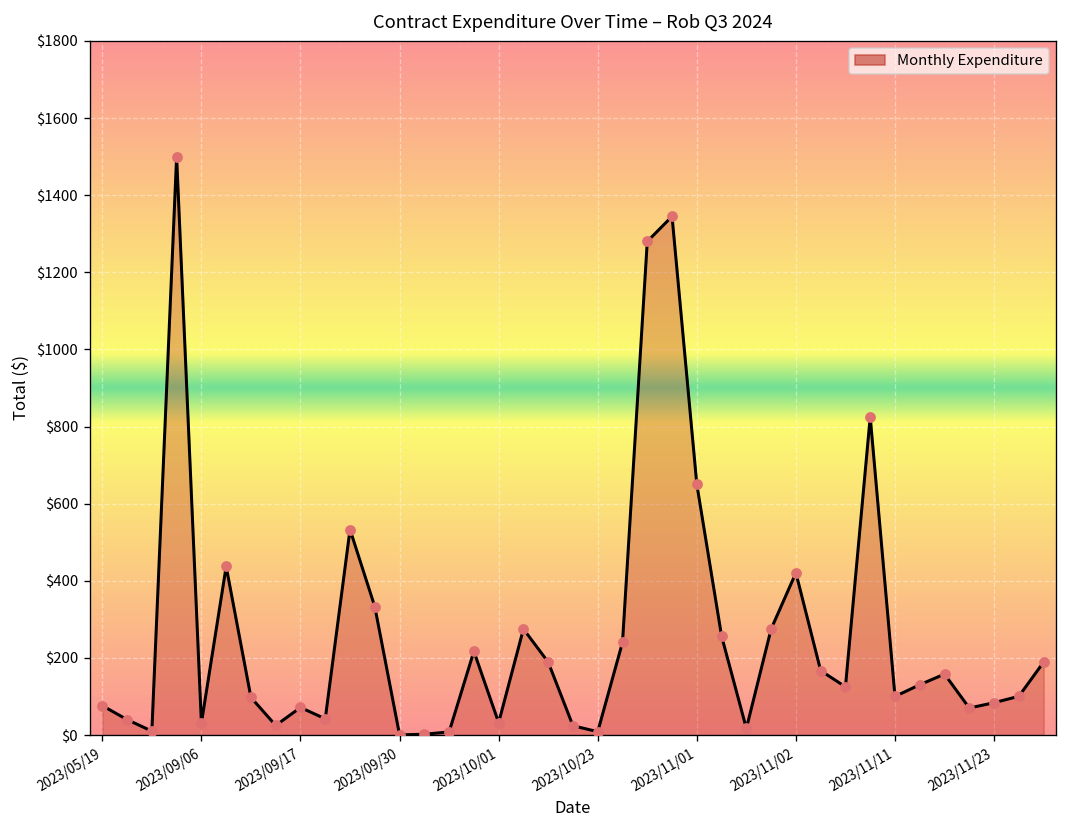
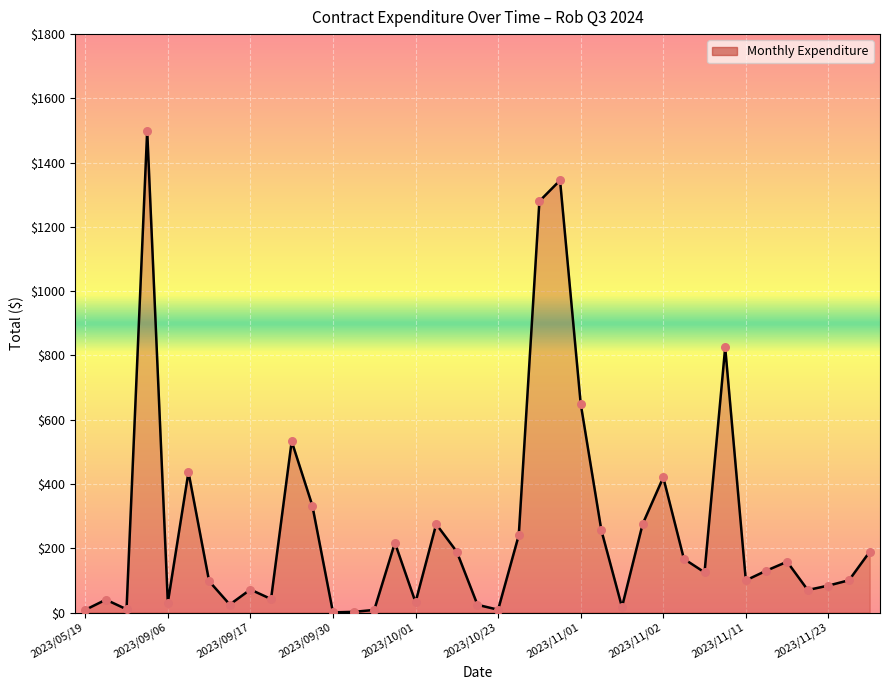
  {
-   "2023/05/19": "$80",
+   "2023/05/19": "$10",
    "2023/09/06": "$30",
    "2023/09/17": "$70",
    "2023/11/11": "$100"
  }
